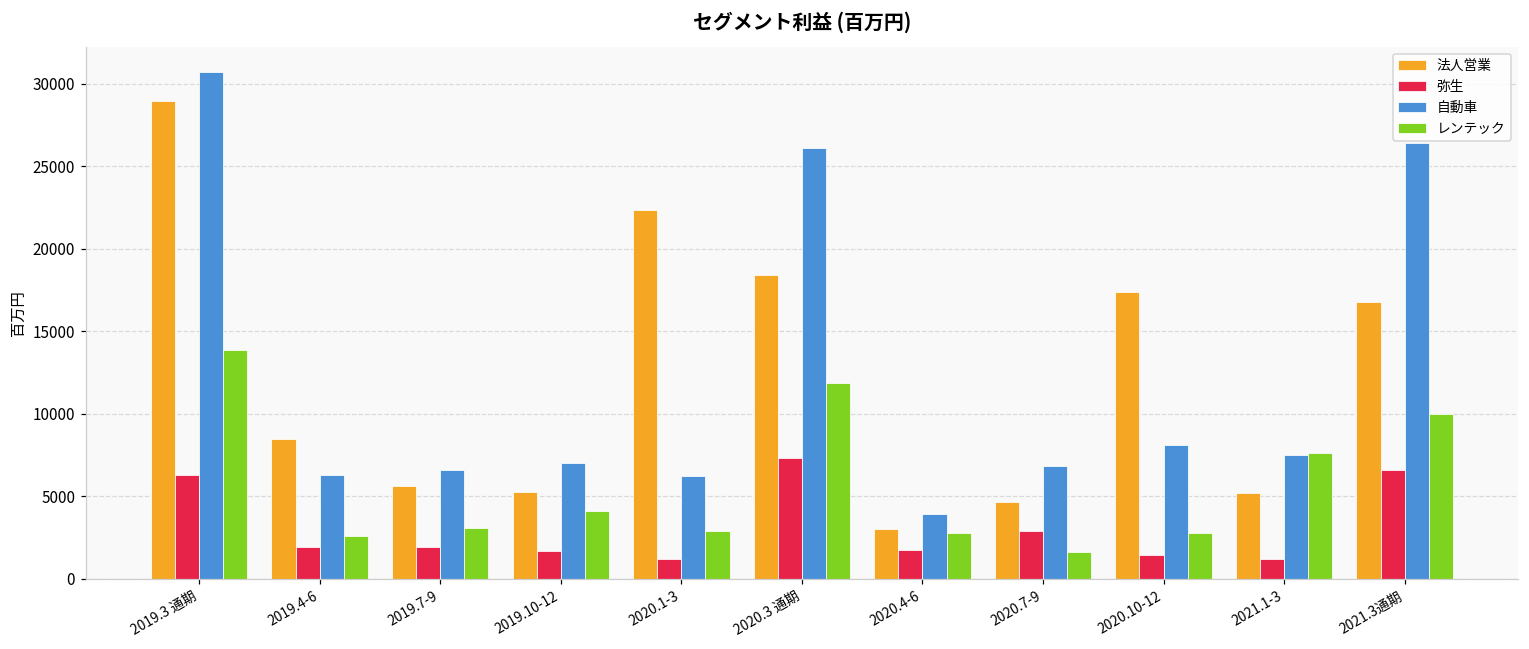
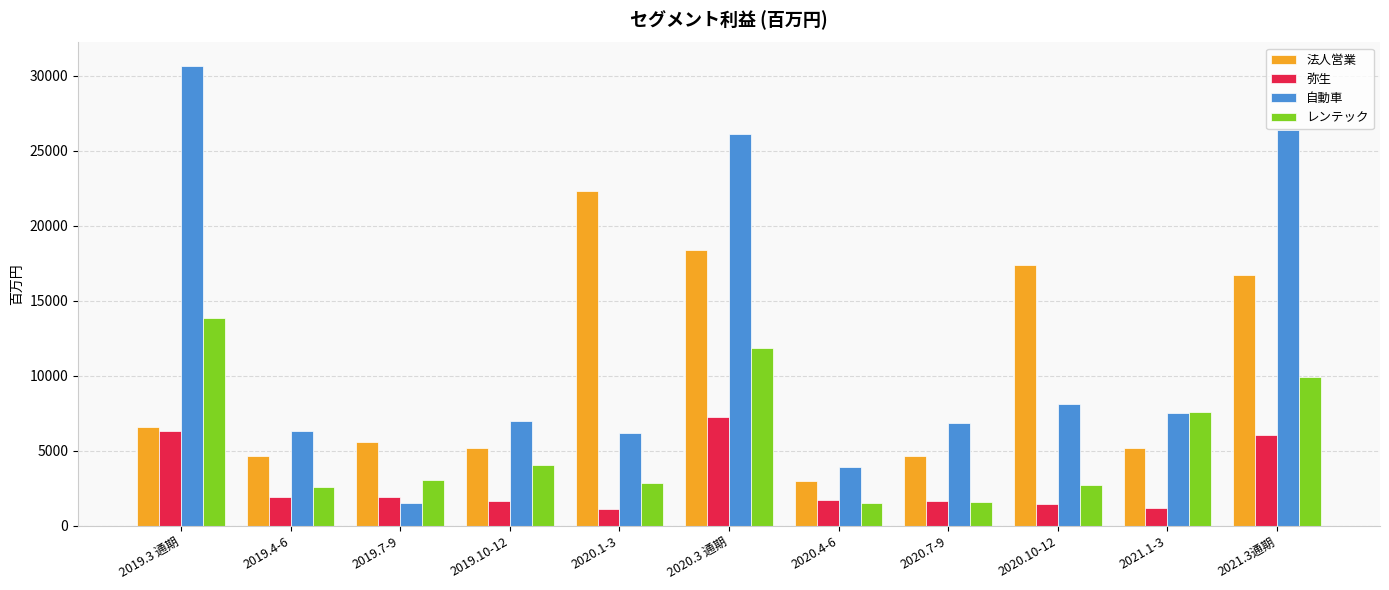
  {
    "法人営業": {
-     "2019.3 通期": 28900,
-     "2019.4-6": 8400,
+     "2019.3 通期": 6600,
+     "2019.4-6": 4600,
      "2019.7-9": 5600,
      "2019.10-12": 5200,
      "2020.1-3": 22400,
      "2020.3 通期": 18400,
      "2020.4-6": 3000,
      "2020.7-9": 4600,
      "2020.10-12": 17400,
      "2021.1-3": 5200,
      "2021.3通期": 16800
    },
    "弥生": {
      "2019.3 通期": 6300,
      "2019.4-6": 1900,
      "2019.7-9": 1900,
      "2019.10-12": 1700,
      "2020.1-3": 1200,
      "2020.3 通期": 7300,
      "2020.4-6": 1700,
-     "2020.7-9": 2900,
+     "2020.7-9": 1700,
      "2020.10-12": 1400,
      "2021.1-3": 1200,
-     "2021.3通期": 6600
+     "2021.3通期": 6000
    },
    "自動車": {
      "2019.3 通期": 30700,
      "2019.4-6": 6300,
-     "2019.7-9": 6600,
+     "2019.7-9": 1500,
      "2019.10-12": 7000,
      "2020.1-3": 6200,
      "2020.3 通期": 26100,
      "2020.4-6": 3900,
      "2020.7-9": 6800,
      "2020.10-12": 8100,
      "2021.1-3": 7500,
      "2021.3通期": 26400
    },
    "レンテック": {
      "2019.3 通期": 13900,
      "2019.4-6": 2600,
      "2019.7-9": 3100,
      "2019.10-12": 4100,
      "2020.1-3": 2900,
      "2020.3 通期": 11800,
-     "2020.4-6": 2700,
+     "2020.4-6": 1500,
      "2020.7-9": 1600,
      "2020.10-12": 2800,
      "2021.1-3": 7600,
      "2021.3通期": 10000
    }
  }
